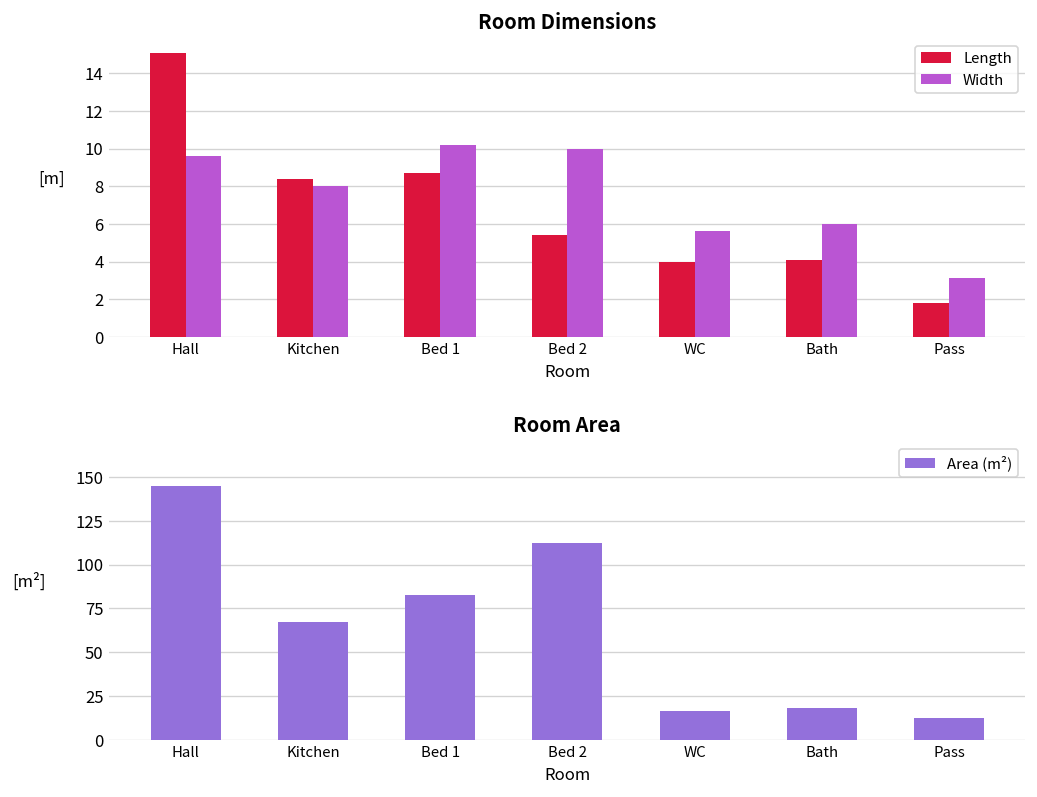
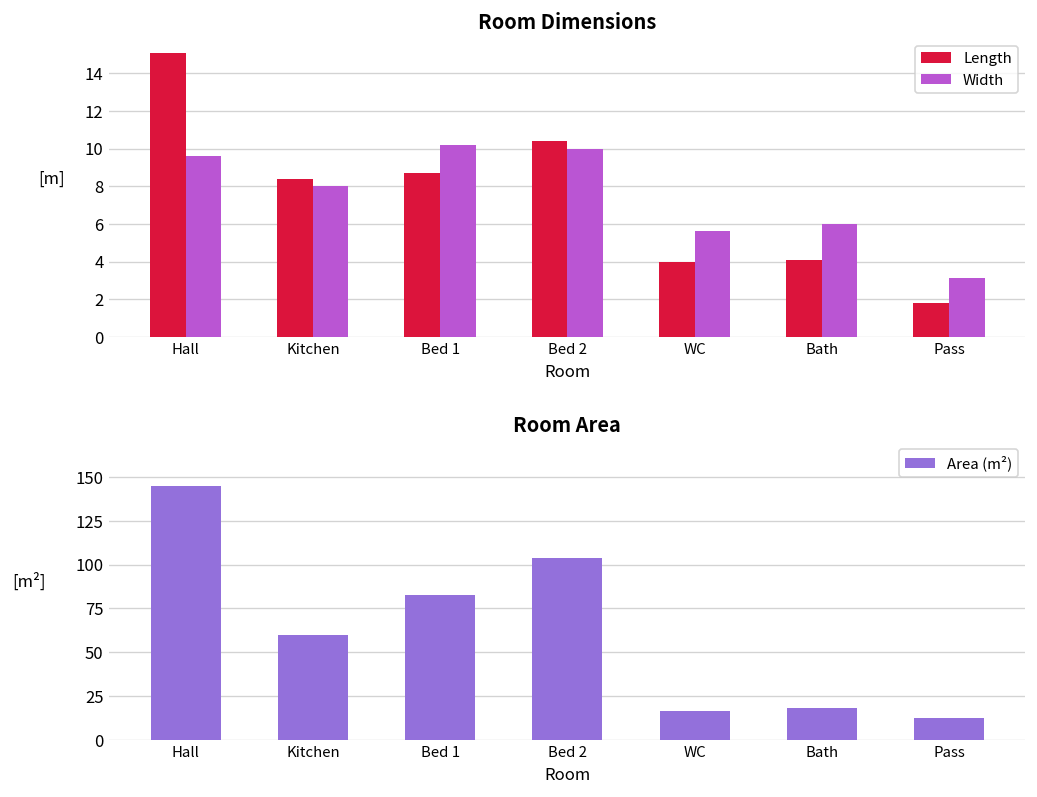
  {
    "Room Dimensions": {
      "Length": {
        "Hall": 15.1,
        "Kitchen": 8.4,
        "Bed 1": 8.7,
-       "Bed 2": 5.4,
+       "Bed 2": 10.4,
        "WC": 4.0,
        "Bath": 4.1,
        "Pass": 1.8
      },
      "Width": {
        "Hall": 9.6,
        "Kitchen": 8.0,
        "Bed 1": 10.2,
        "Bed 2": 10.0,
        "WC": 5.6,
        "Bath": 6.0,
        "Pass": 3.1
      }
    },
    "Room Area": {
      "Hall": 145,
-     "Kitchen": 67,
+     "Kitchen": 60,
      "Bed 1": 83,
-     "Bed 2": 112,
+     "Bed 2": 104,
      "WC": 17,
      "Bath": 18,
      "Pass": 12
    }
  }
